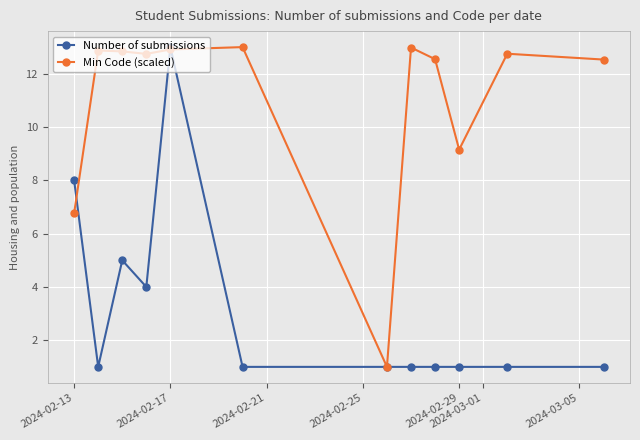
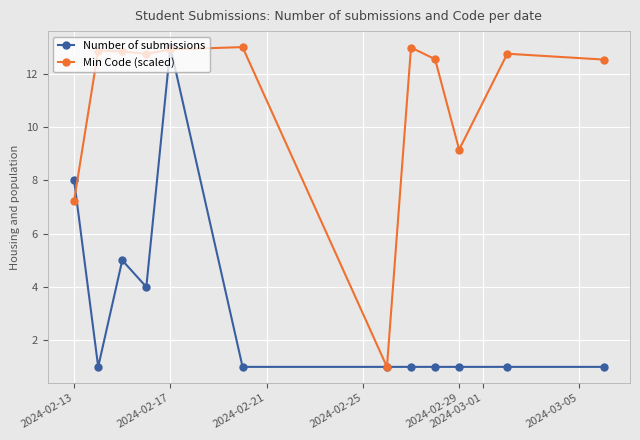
  {
    "Number of submissions": {
      "2024-02-13": 8.0,
      "2024-02-29": 1.0
    },
    "Min Code (scaled)": {
-     "2024-02-13": 6.8,
+     "2024-02-13": 7.2,
      "2024-02-29": 9.2
    }
  }
